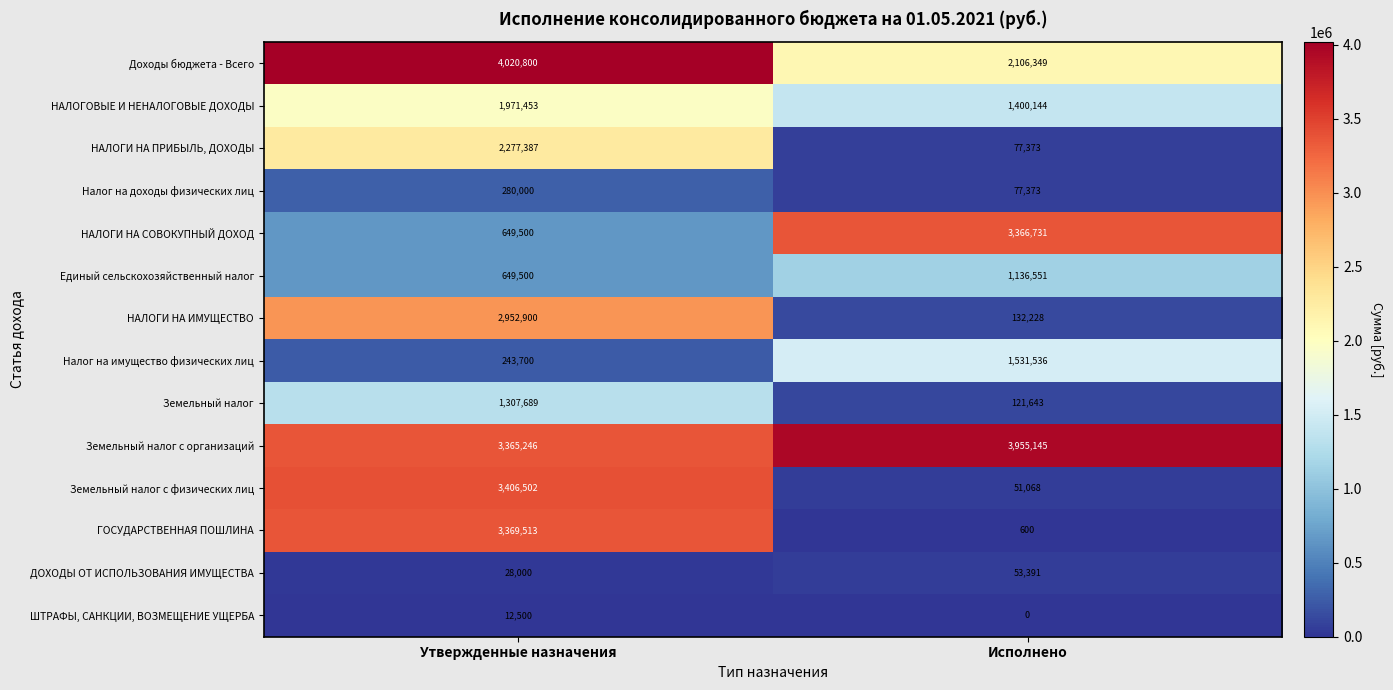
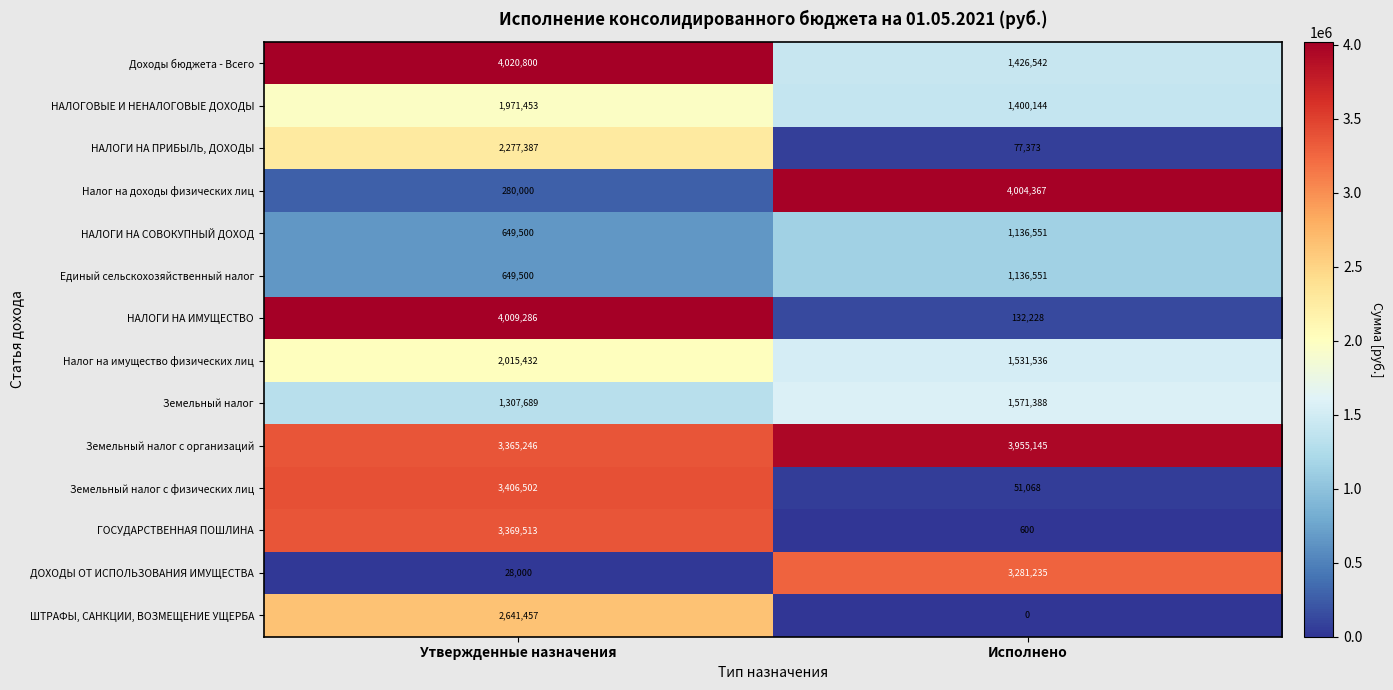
  {
    "Доходы бюджета - Всего": {
      "Утвержденные назначения": "4,020,800",
-     "Исполнено": "2,106,349"
+     "Исполнено": "1,426,542"
    },
    "НАЛОГОВЫЕ И НЕНАЛОГОВЫЕ ДОХОДЫ": {
      "Утвержденные назначения": "1,971,453",
      "Исполнено": "1,400,144"
    },
    "НАЛОГИ НА ПРИБЫЛЬ, ДОХОДЫ": {
      "Утвержденные назначения": "2,277,387",
      "Исполнено": "77,373"
    },
    "Налог на доходы физических лиц": {
      "Утвержденные назначения": "280,000",
-     "Исполнено": "77,373"
+     "Исполнено": "4,004,367"
    },
    "НАЛОГИ НА СОВОКУПНЫЙ ДОХОД": {
      "Утвержденные назначения": "649,500",
-     "Исполнено": "3,366,731"
+     "Исполнено": "1,136,551"
    },
    "Единый сельскохозяйственный налог": {
      "Утвержденные назначения": "649,500",
      "Исполнено": "1,136,551"
    },
    "НАЛОГИ НА ИМУЩЕСТВО": {
-     "Утвержденные назначения": "2,952,900",
+     "Утвержденные назначения": "4,009,286",
      "Исполнено": "132,228"
    },
    "Налог на имущество физических лиц": {
-     "Утвержденные назначения": "243,700",
+     "Утвержденные назначения": "2,015,432",
      "Исполнено": "1,531,536"
    },
    "Земельный налог": {
      "Утвержденные назначения": "1,307,689",
-     "Исполнено": "121,643"
+     "Исполнено": "1,571,388"
    },
    "Земельный налог с организаций": {
      "Утвержденные назначения": "3,365,246",
      "Исполнено": "3,955,145"
    },
    "Земельный налог с физических лиц": {
      "Утвержденные назначения": "3,406,502",
      "Исполнено": "51,068"
    },
    "ГОСУДАРСТВЕННАЯ ПОШЛИНА": {
      "Утвержденные назначения": "3,369,513",
      "Исполнено": "600"
    },
    "ДОХОДЫ ОТ ИСПОЛЬЗОВАНИЯ ИМУЩЕСТВА": {
      "Утвержденные назначения": "28,000",
-     "Исполнено": "53,391"
+     "Исполнено": "3,281,235"
    },
    "ШТРАФЫ, САНКЦИИ, ВОЗМЕЩЕНИЕ УЩЕРБА": {
-     "Утвержденные назначения": "12,500",
+     "Утвержденные назначения": "2,641,457",
      "Исполнено": "0"
    }
  }
